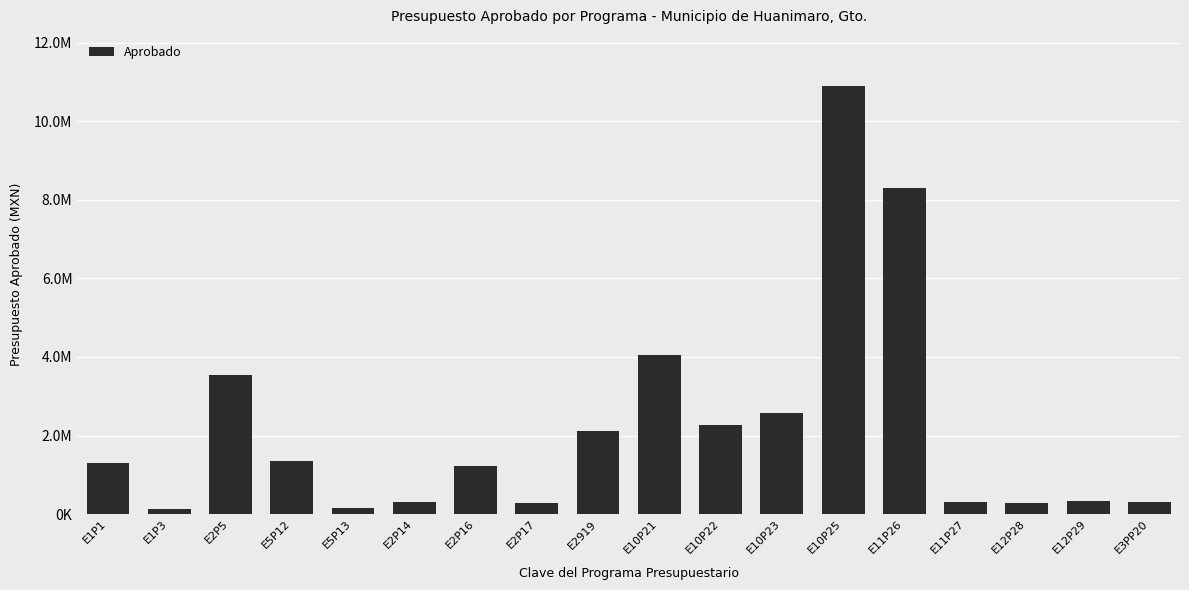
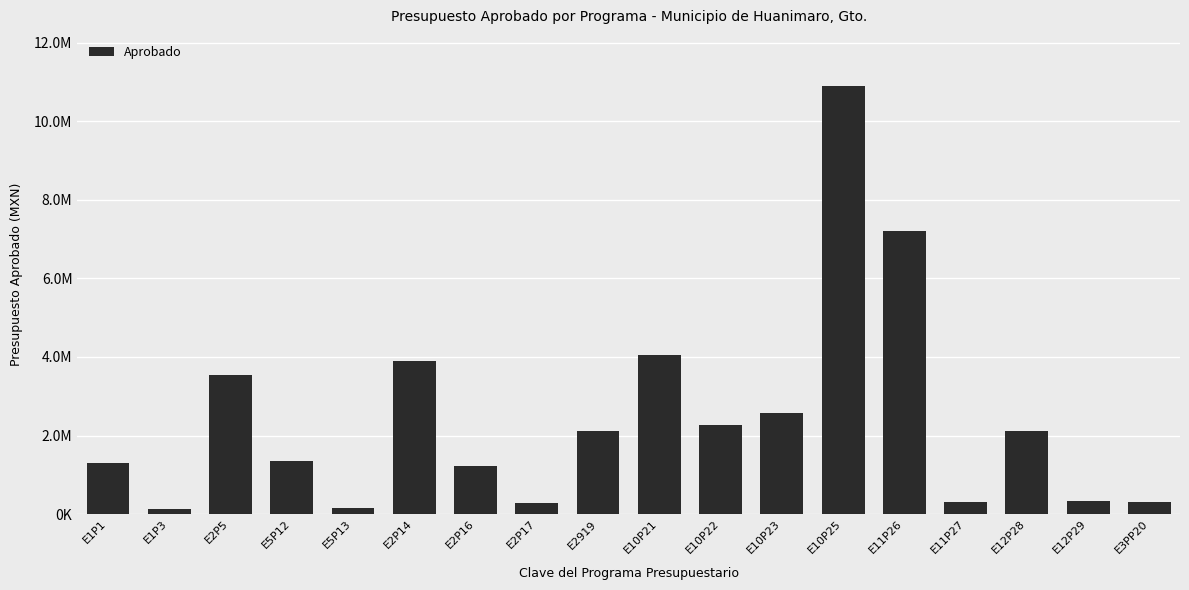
  {
    "E1P1": 1300000,
    "E1P3": 100000,
    "E2P5": 3500000,
    "E5P12": 1400000,
    "E5P13": 200000,
-   "E2P14": 300000,
+   "E2P14": 3900000,
    "E2P16": 1200000,
    "E2P17": 300000,
    "E2919": 2100000,
    "E10P21": 4000000,
    "E10P22": 2300000,
    "E10P23": 2600000,
    "E10P25": 10900000,
-   "E11P26": 8300000,
+   "E11P26": 7200000,
    "E11P27": 300000,
-   "E12P28": 300000,
+   "E12P28": 2100000,
    "E12P29": 300000,
    "E3PP20": 300000
  }
